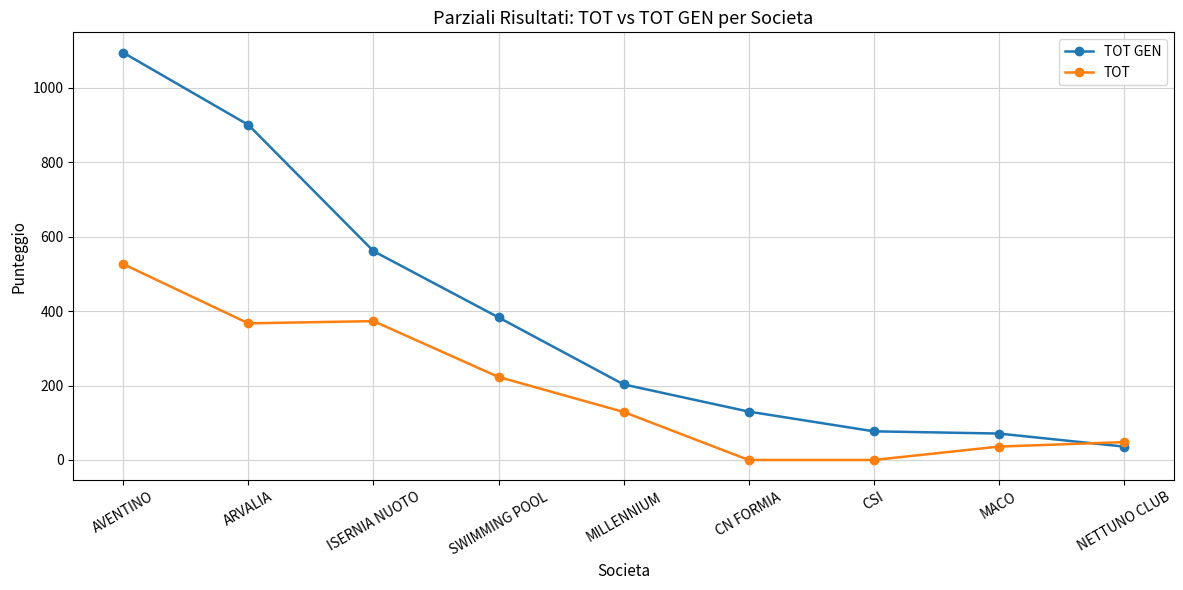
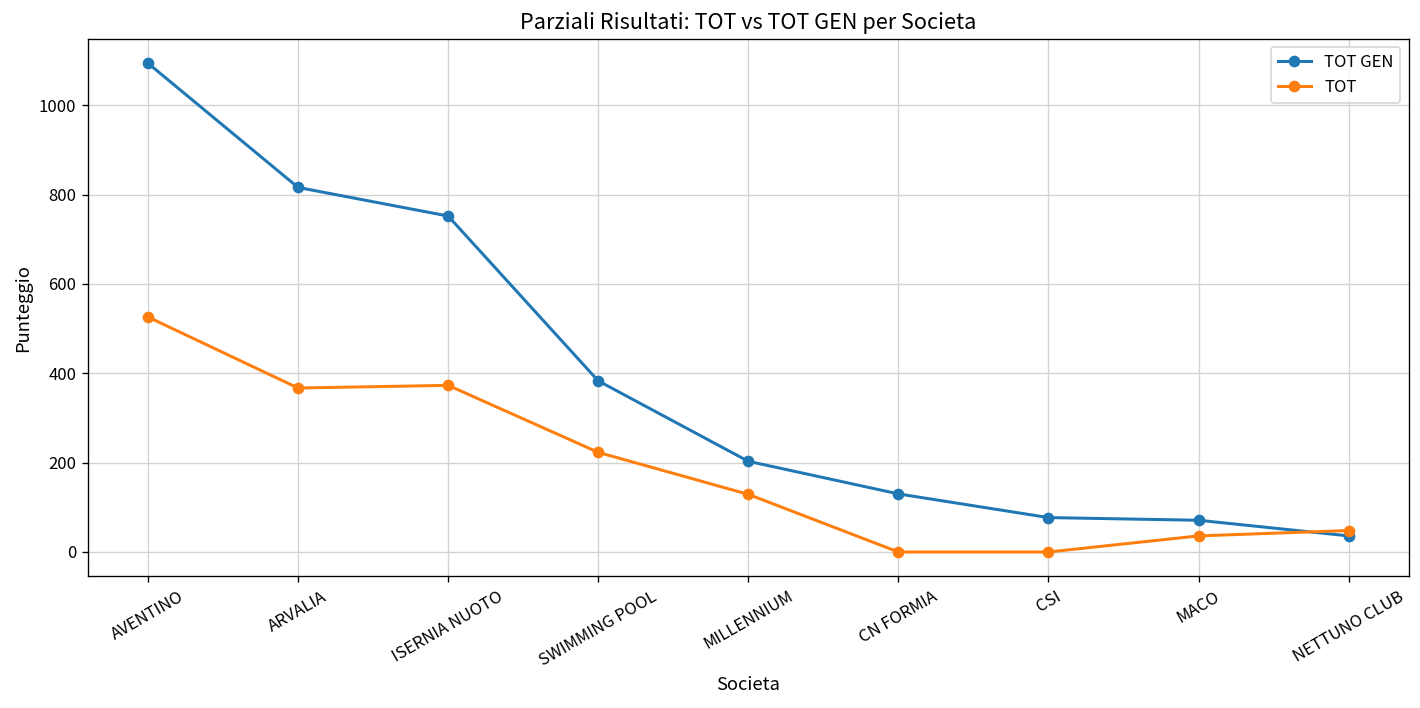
  {
    "TOT GEN": {
      "AVENTINO": 1090,
-     "ARVALIA": 900,
-     "ISERNIA NUOTO": 560,
+     "ARVALIA": 820,
+     "ISERNIA NUOTO": 750,
      "SWIMMING POOL": 380,
      "MILLENNIUM": 200,
      "CN FORMIA": 130,
      "CSI": 80,
      "MACO": 70,
      "NETTUNO CLUB": 40
    },
    "TOT": {
      "AVENTINO": 530,
      "ARVALIA": 370,
      "ISERNIA NUOTO": 370,
      "SWIMMING POOL": 220,
      "MILLENNIUM": 130,
      "CN FORMIA": 0,
      "CSI": 0,
      "MACO": 40,
      "NETTUNO CLUB": 50
    }
  }
